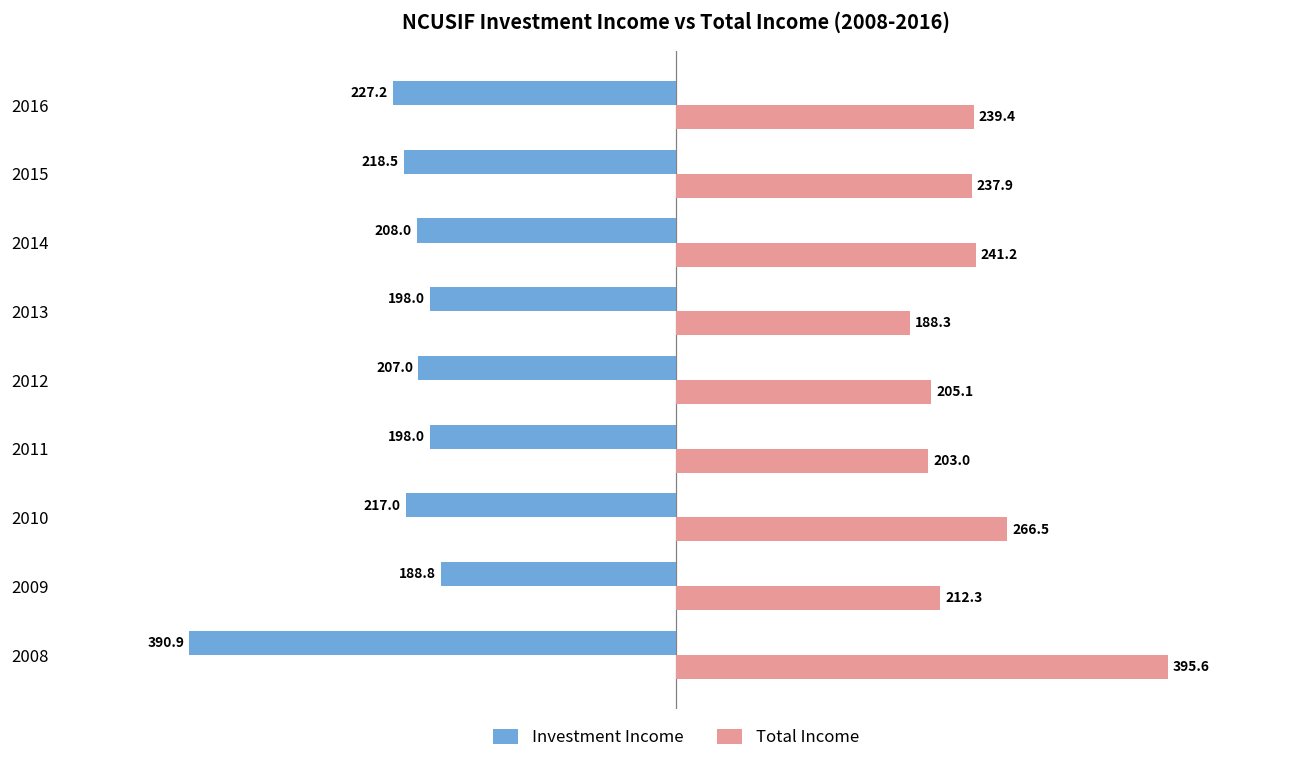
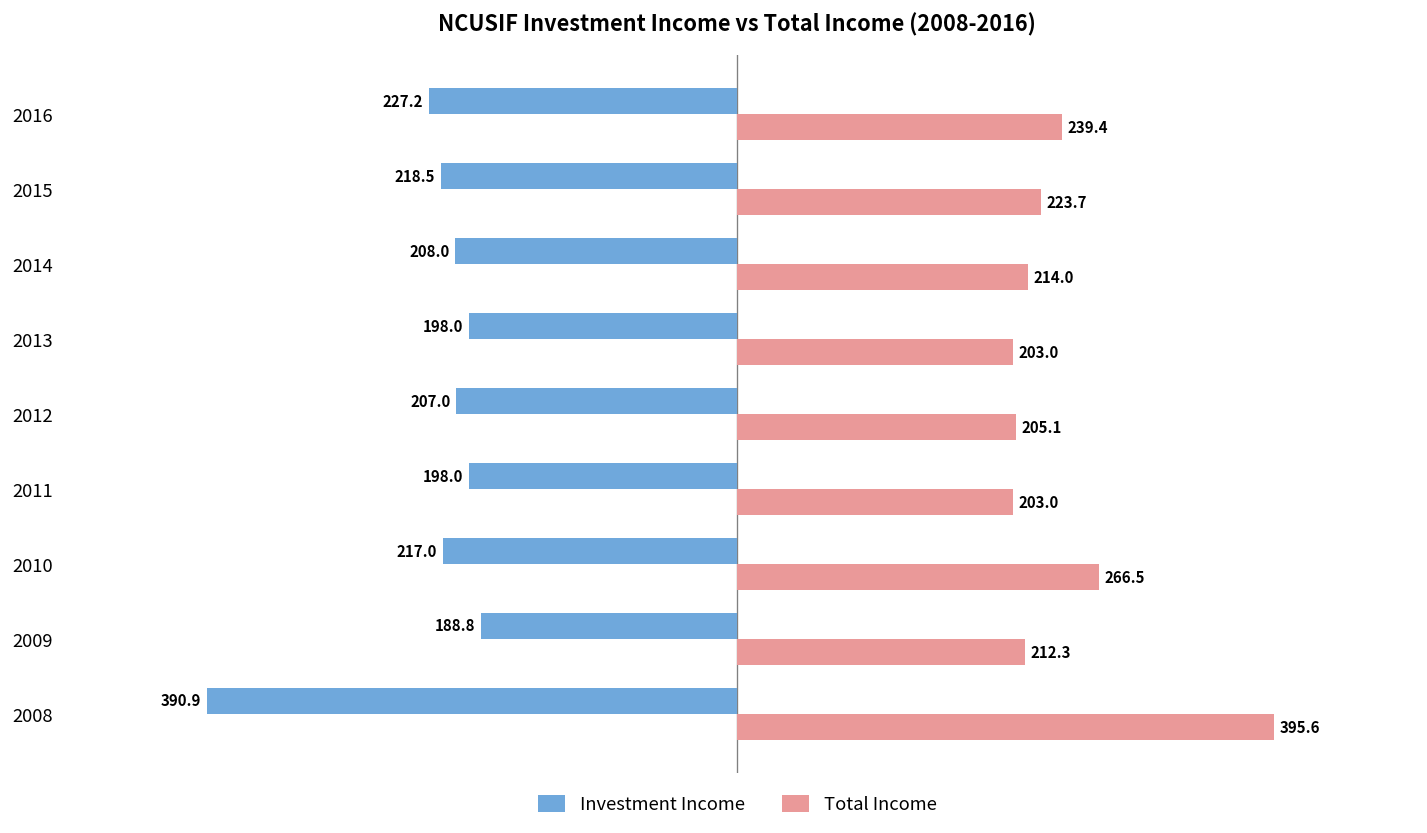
  {
    "Total Income": {
      "2016": 239.4,
-     "2015": 237.9,
-     "2014": 241.2,
-     "2013": 188.3,
+     "2015": 223.7,
+     "2014": 214.0,
+     "2013": 203.0,
      "2012": 205.1,
      "2011": 203.0,
      "2010": 266.5,
      "2009": 212.3,
      "2008": 395.6
    }
  }
